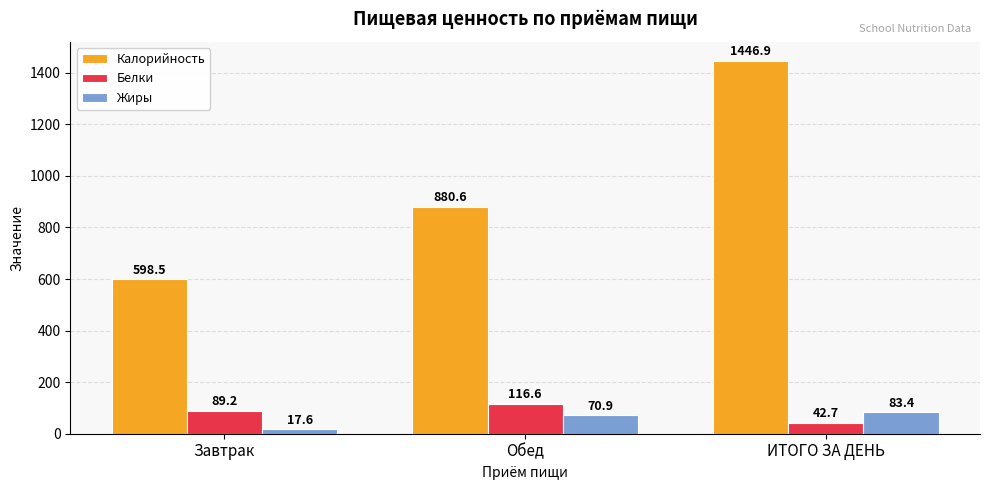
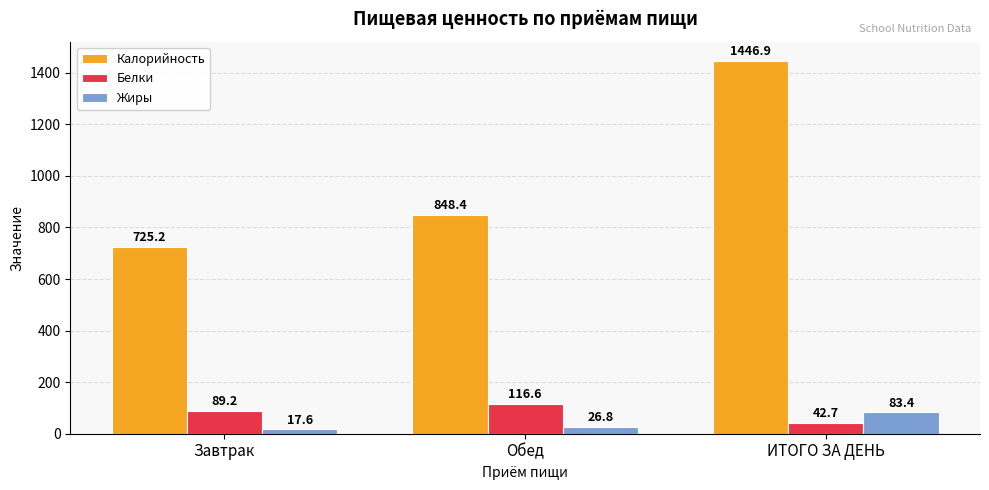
  {
    "Калорийность": {
-     "Завтрак": 598.5,
-     "Обед": 880.6,
+     "Завтрак": 725.2,
+     "Обед": 848.4,
      "ИТОГО ЗА ДЕНЬ": 1446.9
    },
    "Белки": {
      "Завтрак": 89.2,
      "Обед": 116.6,
      "ИТОГО ЗА ДЕНЬ": 42.7
    },
    "Жиры": {
      "Завтрак": 17.6,
-     "Обед": 70.9,
+     "Обед": 26.8,
      "ИТОГО ЗА ДЕНЬ": 83.4
    }
  }
